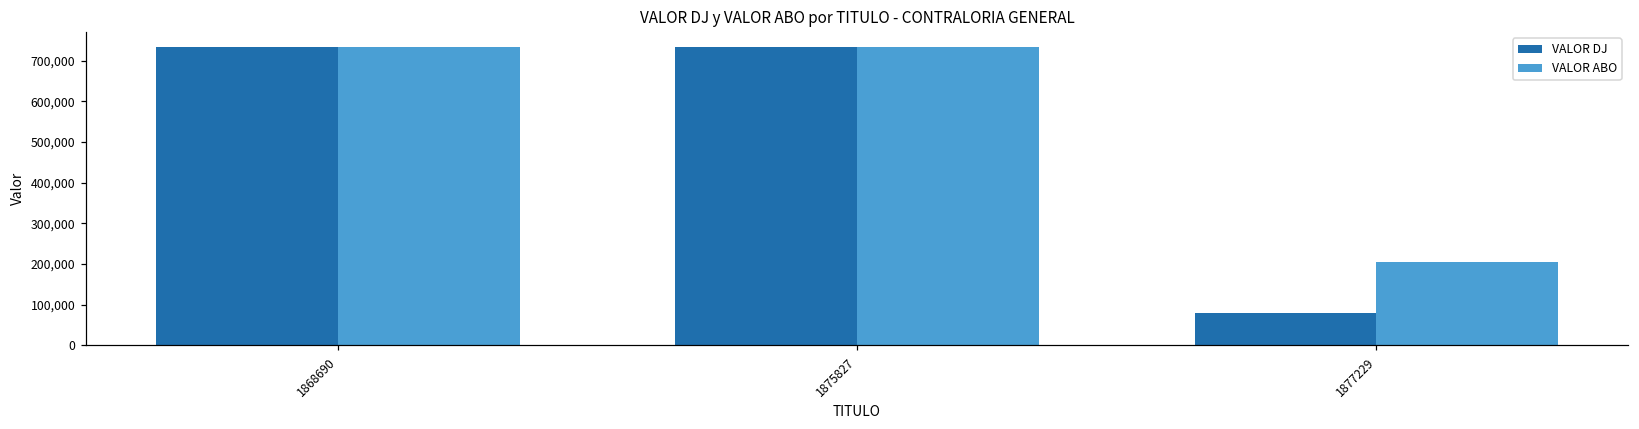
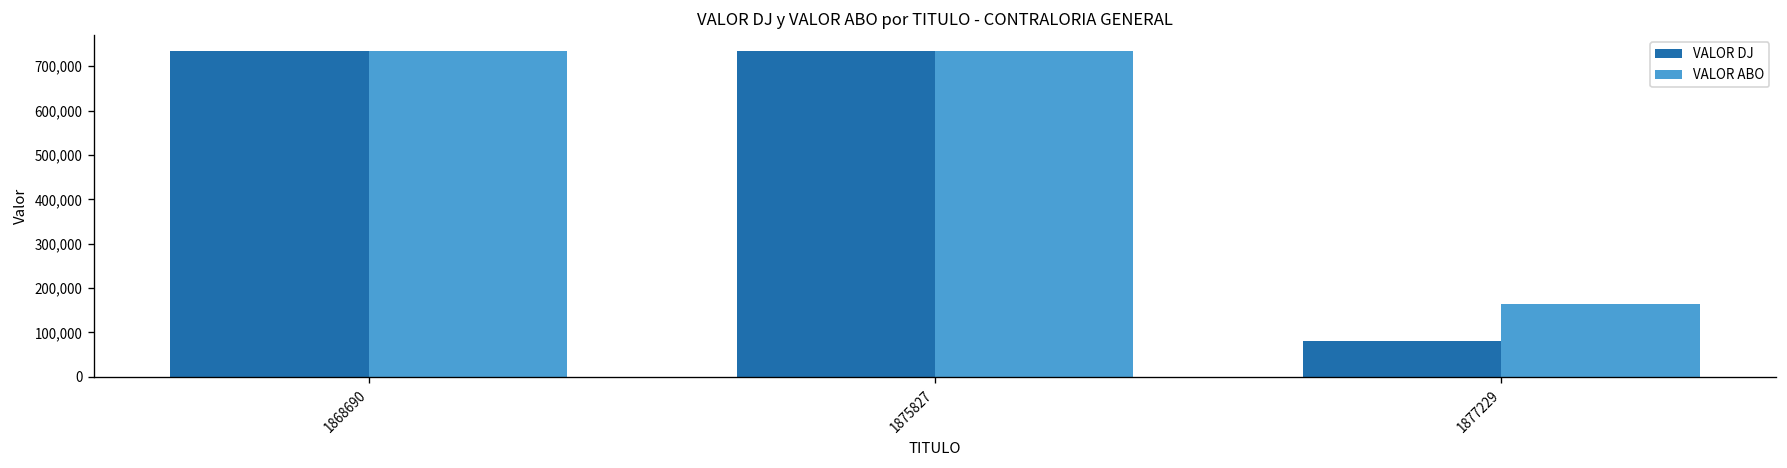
  {
    "VALOR DJ": {
      "1868690": "730,000",
      "1875827": "730,000",
      "1877229": "80,000"
    },
    "VALOR ABO": {
      "1868690": "730,000",
      "1875827": "730,000",
-     "1877229": "210,000"
+     "1877229": "160,000"
    }
  }
